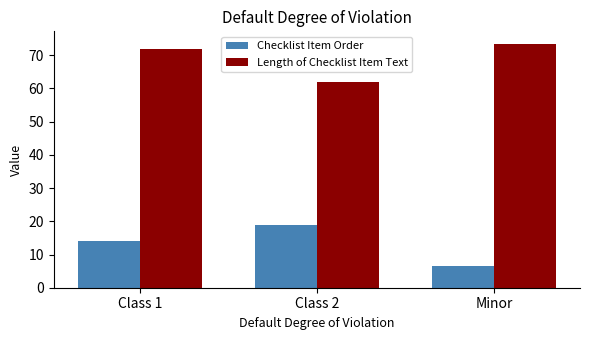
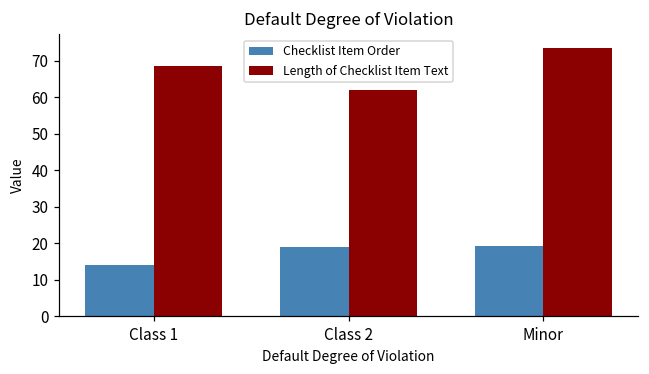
  {
    "Checklist Item Order": {
      "Class 1": 14,
      "Class 2": 19,
-     "Minor": 7
+     "Minor": 19
    },
    "Length of Checklist Item Text": {
-     "Class 1": 72,
+     "Class 1": 69,
      "Class 2": 62,
      "Minor": 74
    }
  }
